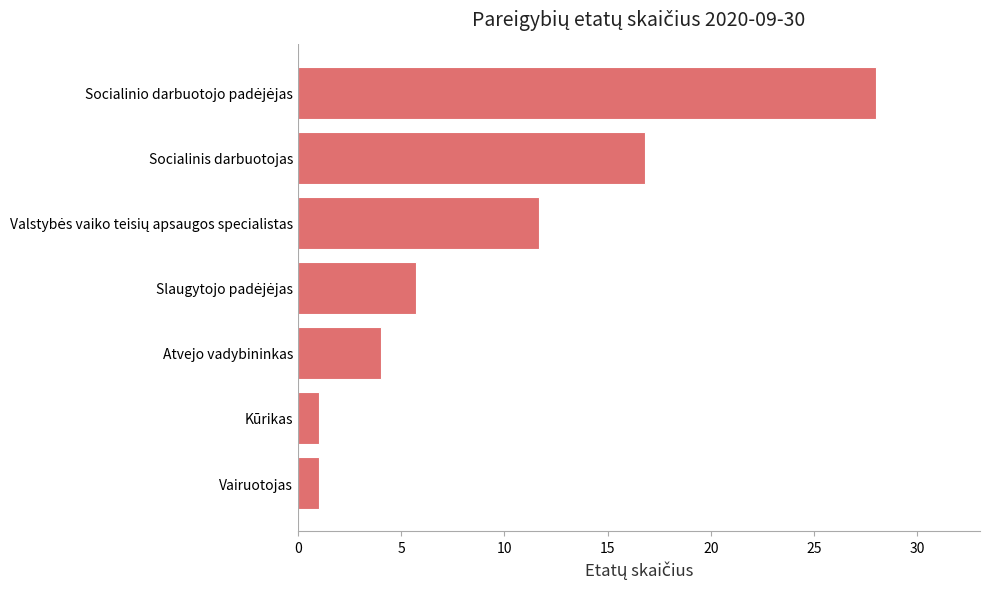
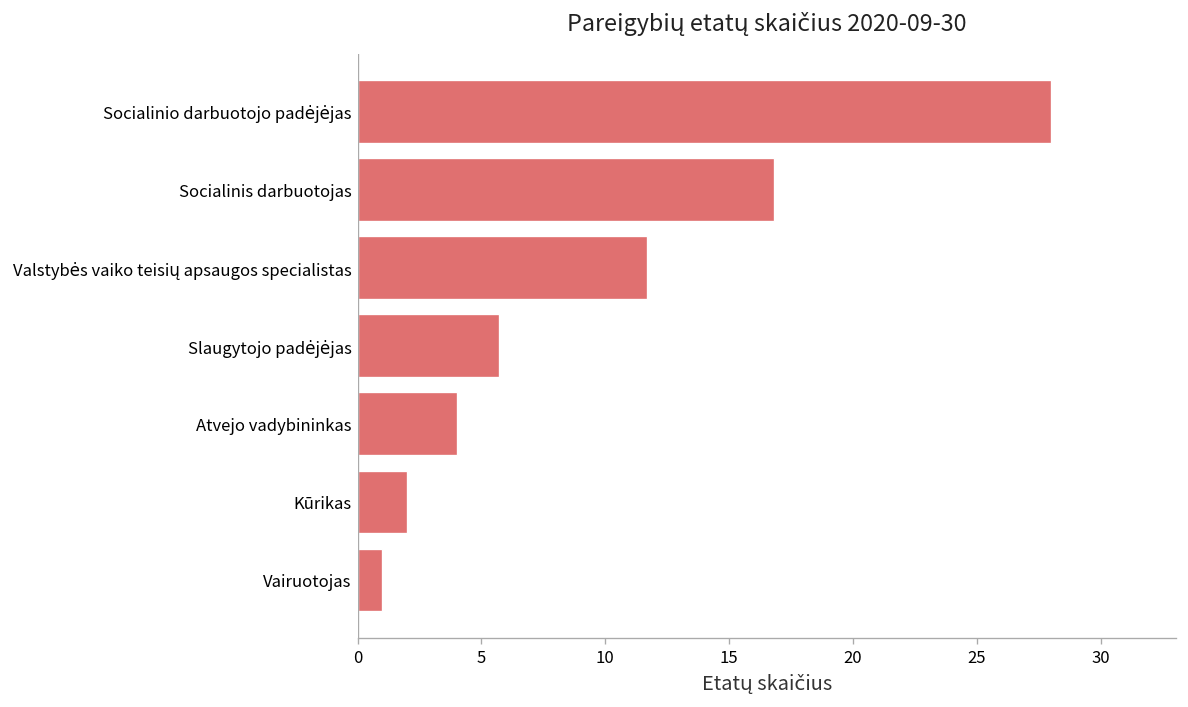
  {
    "Socialinio darbuotojo padėjėjas": 28,
    "Socialinis darbuotojas": 16.8,
    "Valstybės vaiko teisių apsaugos specialistas": 11.7,
    "Slaugytojo padėjėjas": 5.7,
    "Atvejo vadybininkas": 4,
-   "Kūrikas": 1,
+   "Kūrikas": 2,
    "Vairuotojas": 1
  }
